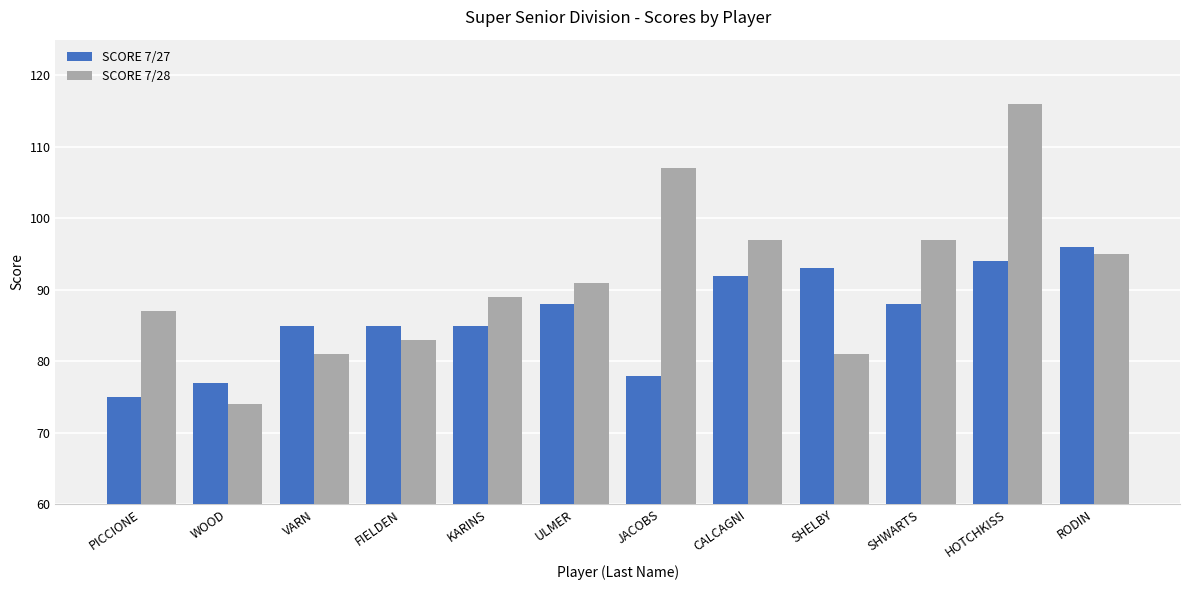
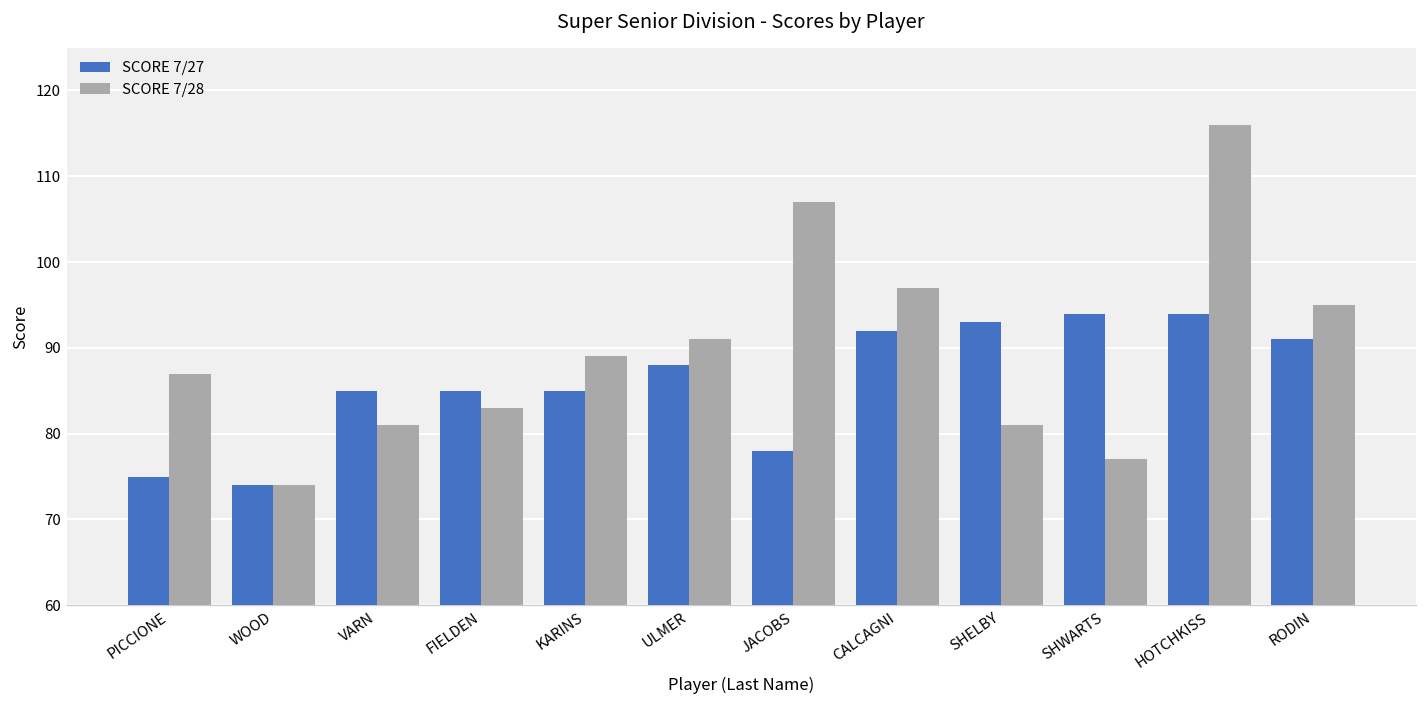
  {
    "SCORE 7/27": {
      "PICCIONE": 75,
-     "WOOD": 77,
+     "WOOD": 74,
      "VARN": 85,
      "FIELDEN": 85,
      "KARINS": 85,
      "ULMER": 88,
      "JACOBS": 78,
      "CALCAGNI": 92,
      "SHELBY": 93,
-     "SHWARTS": 88,
+     "SHWARTS": 94,
      "HOTCHKISS": 94,
-     "RODIN": 96
+     "RODIN": 91
    },
    "SCORE 7/28": {
      "PICCIONE": 87,
      "WOOD": 74,
      "VARN": 81,
      "FIELDEN": 83,
      "KARINS": 89,
      "ULMER": 91,
      "JACOBS": 107,
      "CALCAGNI": 97,
      "SHELBY": 81,
-     "SHWARTS": 97,
+     "SHWARTS": 77,
      "HOTCHKISS": 116,
      "RODIN": 95
    }
  }
